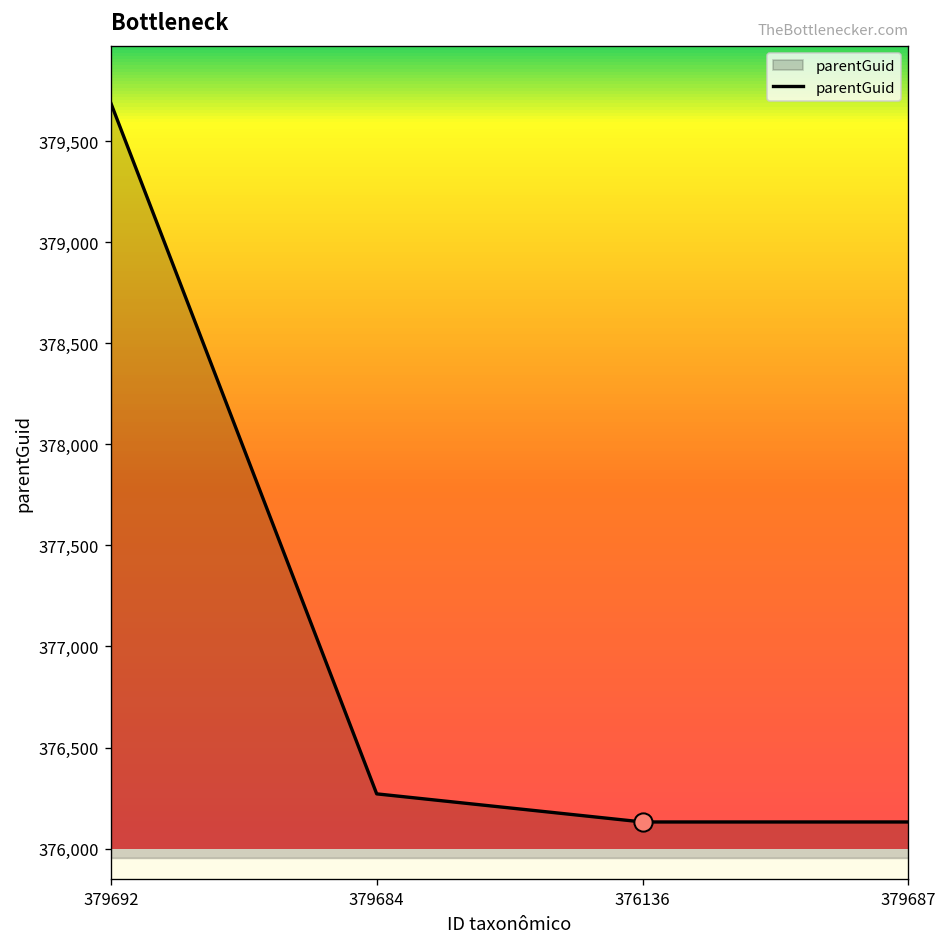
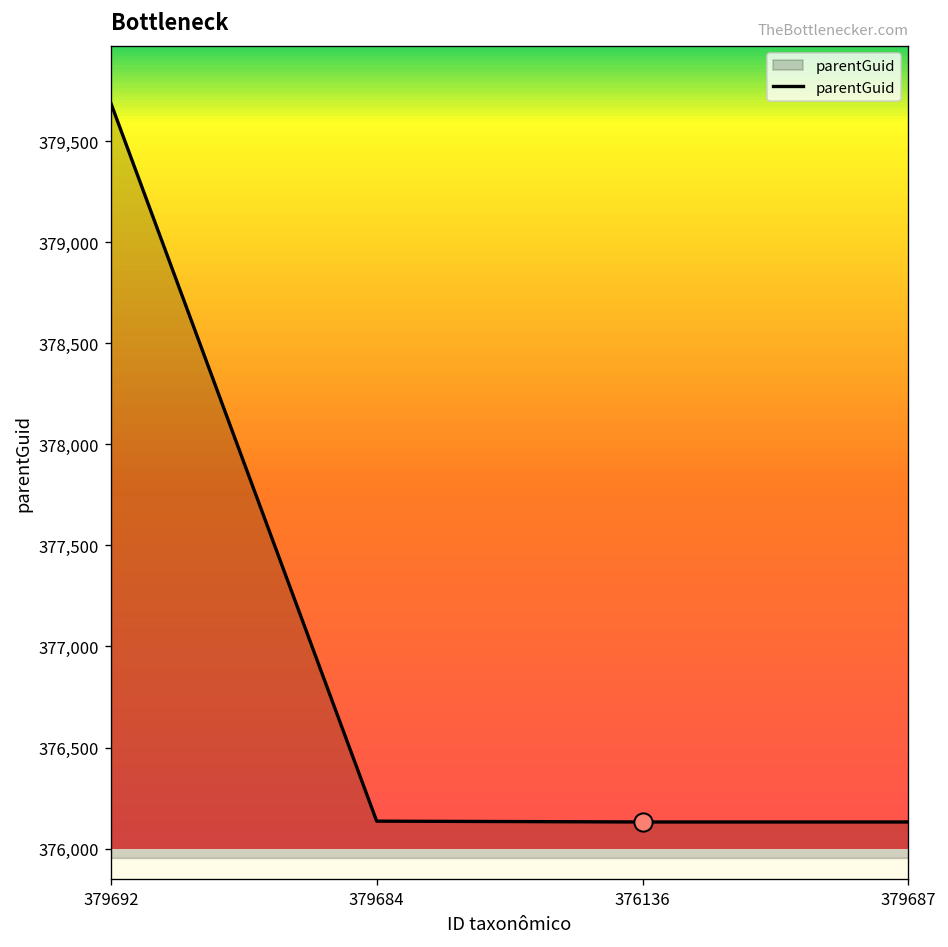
  {
    "parentGuid": {
      "379692": "379,690",
-     "379684": "376,270",
+     "379684": "376,140",
      "379687": "376,130"
    }
  }
